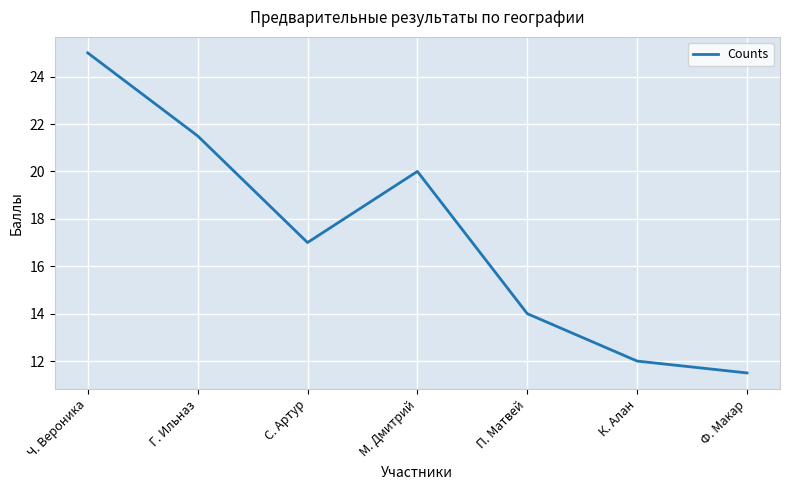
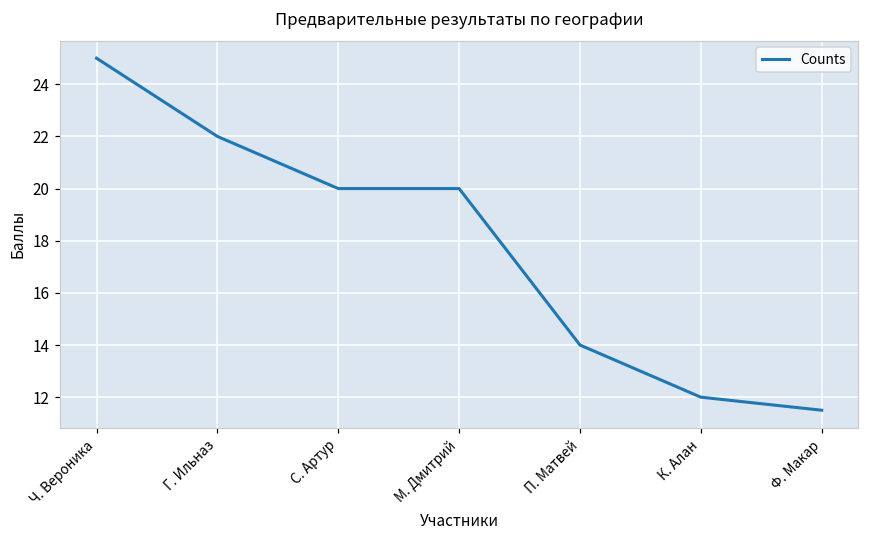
  {
    "Ч. Вероника": 25.0,
-   "Г. Ильназ": 21.5,
-   "С. Артур": 17,
+   "Г. Ильназ": 22.0,
+   "С. Артур": 20,
    "М. Дмитрий": 20.0,
    "П. Матвей": 14.0,
    "К. Алан": 12.0,
    "Ф. Макар": 11.5
  }
